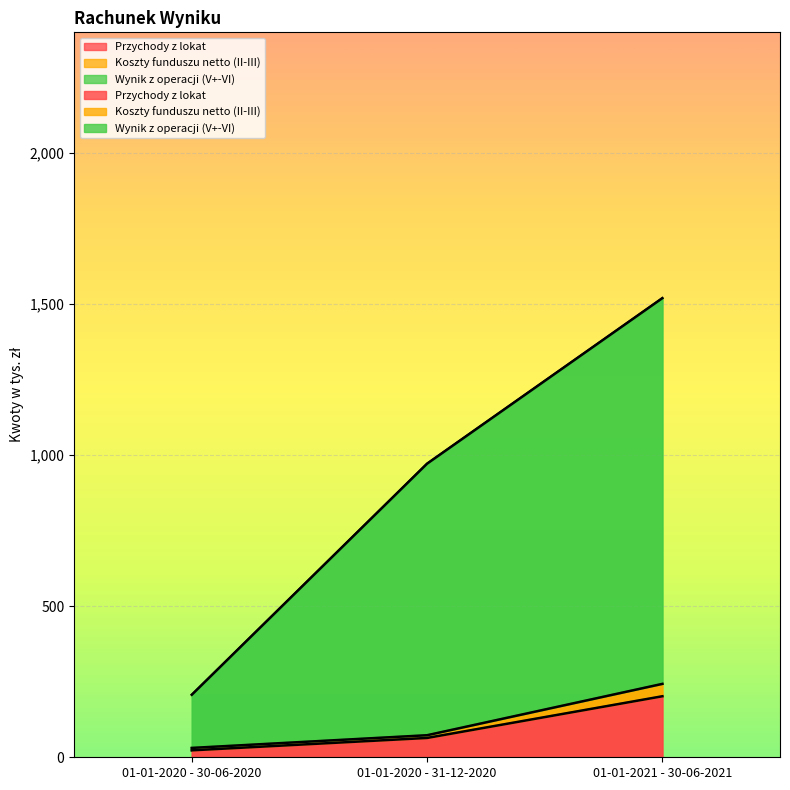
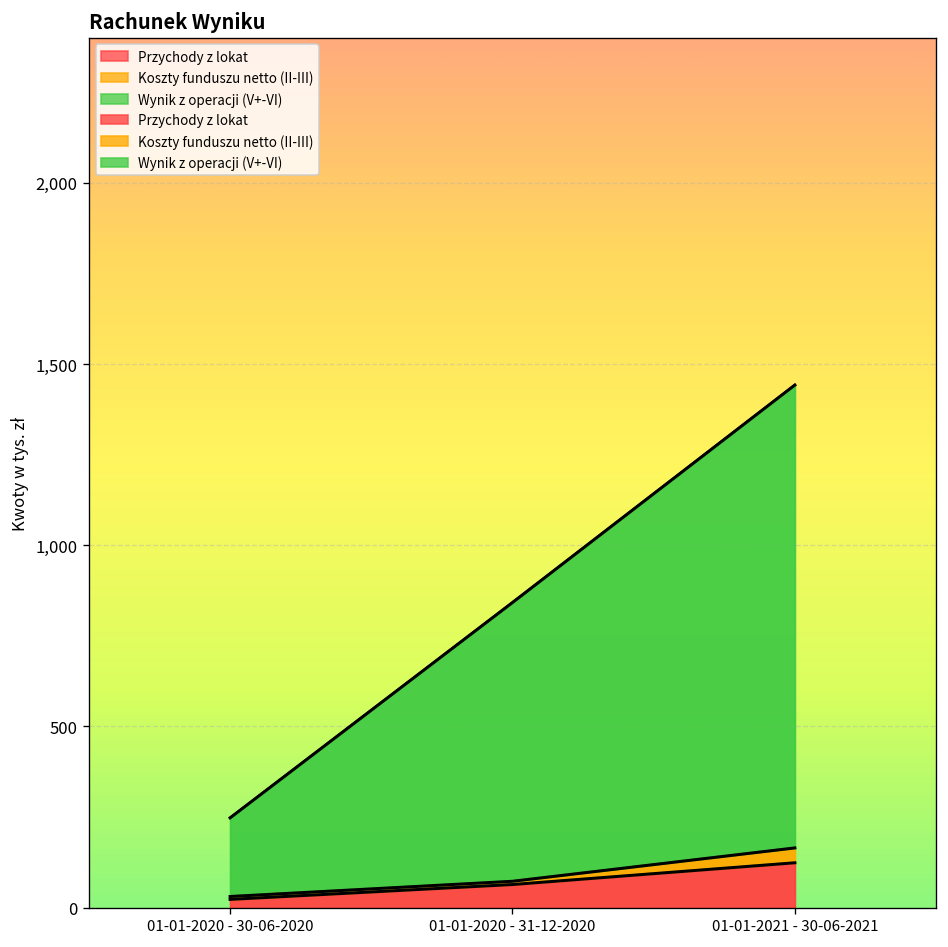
  {
    "Przychody z lokat": {
      "01-01-2020 - 31-12-2020": "60",
-     "01-01-2021 - 30-06-2021": "200"
+     "01-01-2021 - 30-06-2021": "120"
    },
    "Koszty funduszu netto (II-III)": {
      "01-01-2020 - 31-12-2020": "10",
      "01-01-2021 - 30-06-2021": "40"
    },
    "Wynik z operacji (V+-VI)": {
-     "01-01-2020 - 30-06-2020": "180",
-     "01-01-2020 - 31-12-2020": "900",
+     "01-01-2020 - 30-06-2020": "220",
+     "01-01-2020 - 31-12-2020": "770",
      "01-01-2021 - 30-06-2021": "1,280"
    }
  }
